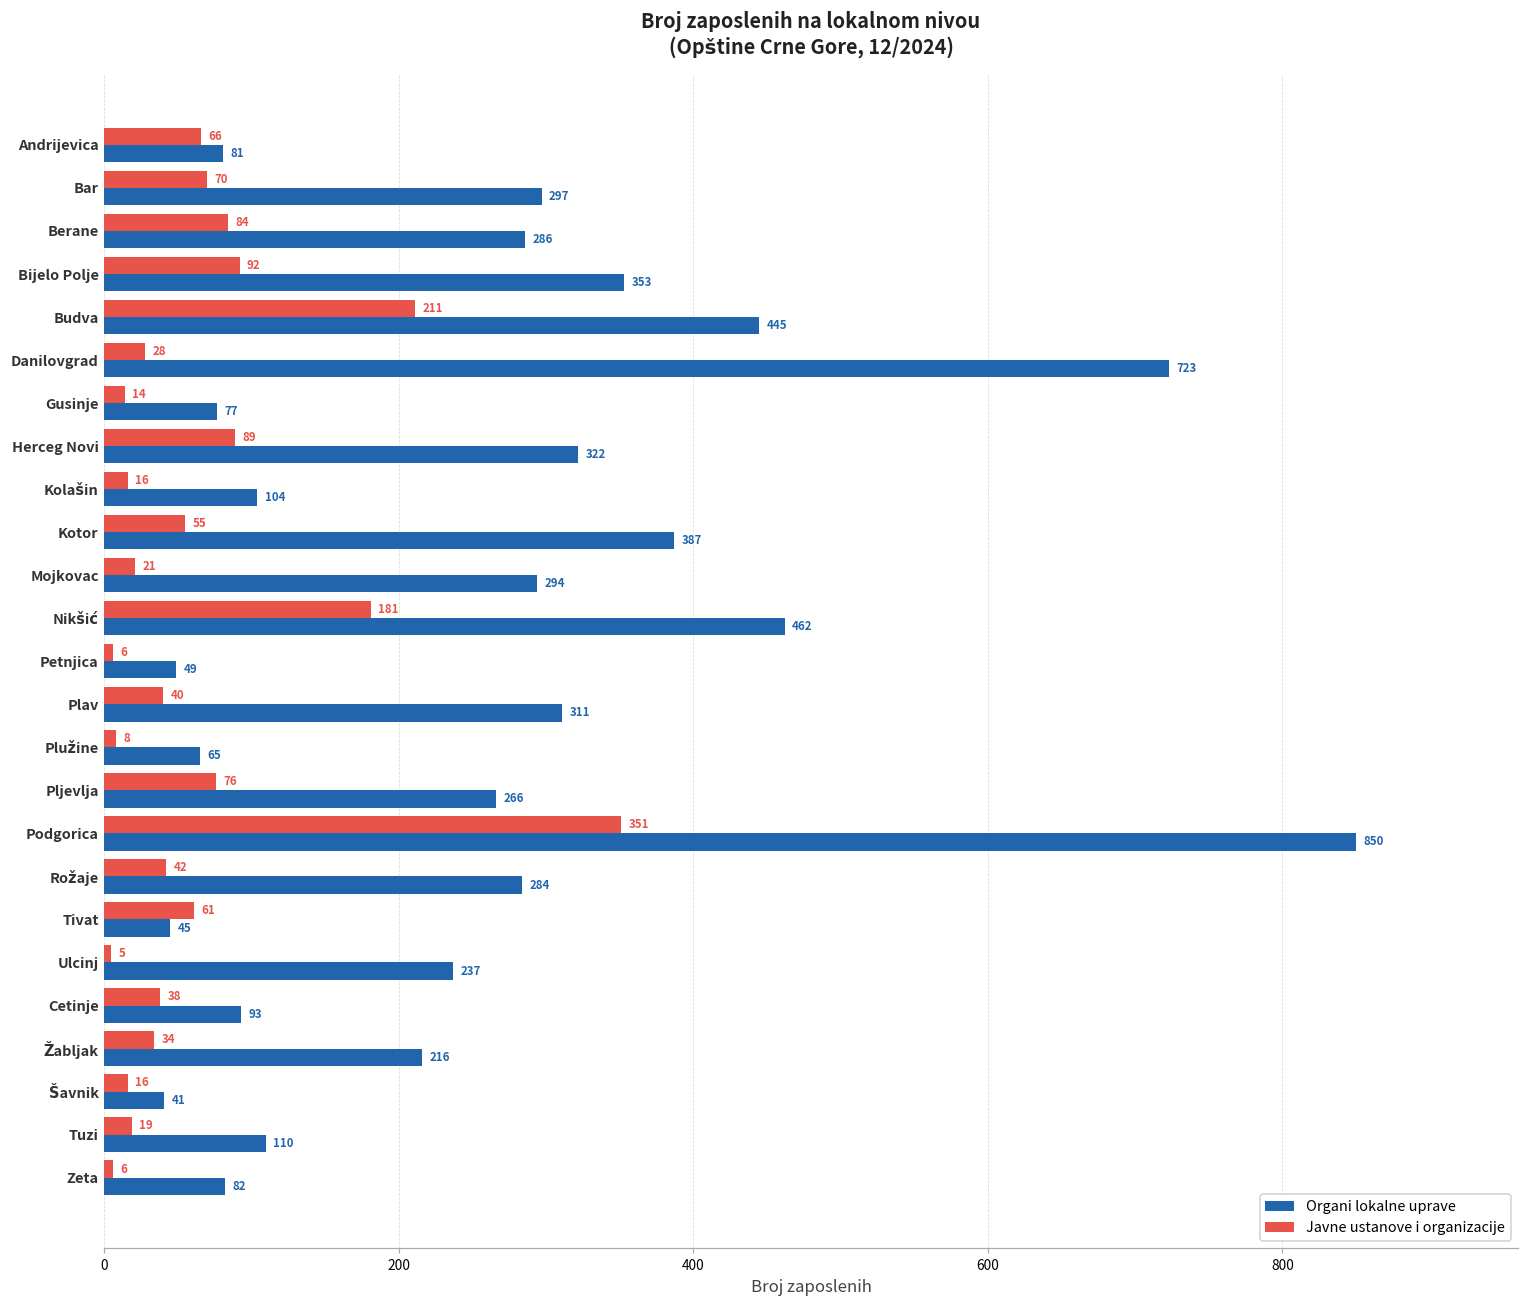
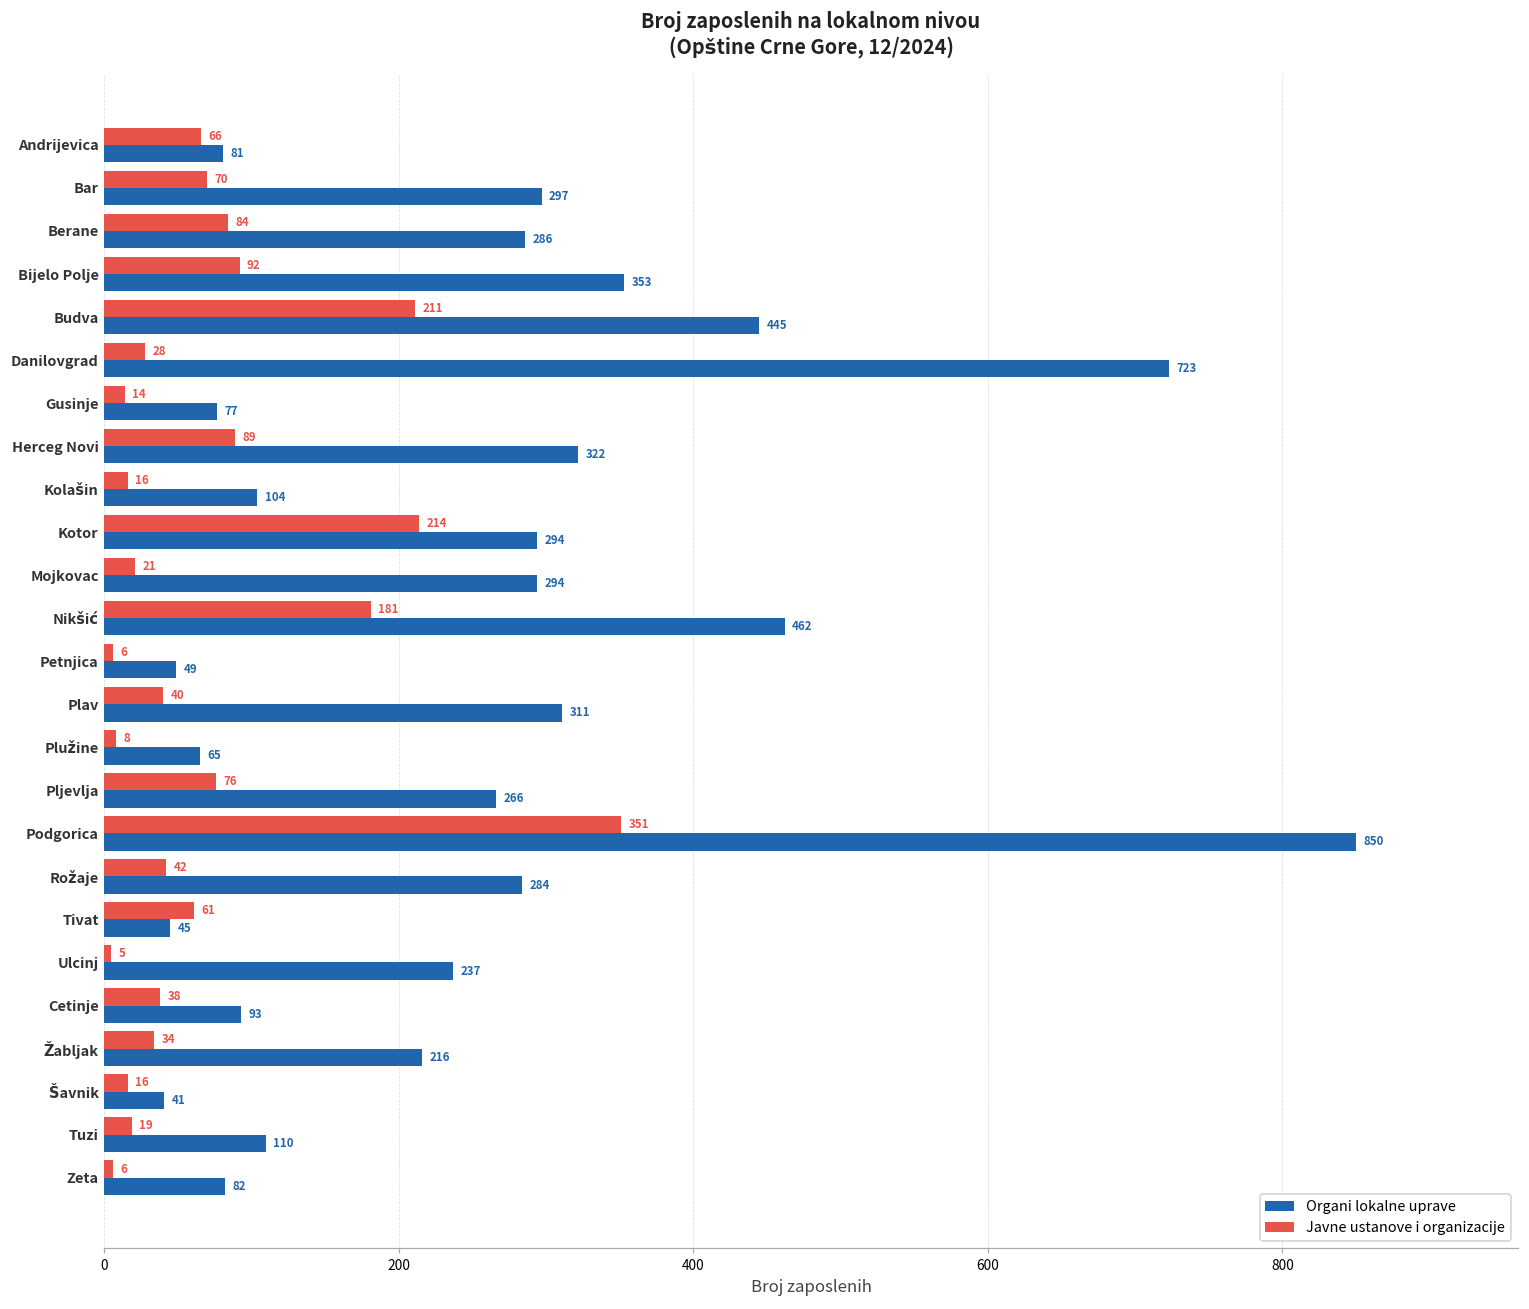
  {
    "Organi lokalne uprave": {
      "Andrijevica": 81,
      "Bar": 297,
      "Berane": 286,
      "Bijelo Polje": 353,
      "Budva": 445,
      "Danilovgrad": 723,
      "Gusinje": 77,
      "Herceg Novi": 322,
      "Kolašin": 104,
-     "Kotor": 387,
+     "Kotor": 294,
      "Mojkovac": 294,
      "Nikšić": 462,
      "Petnjica": 49,
      "Plav": 311,
      "Plužine": 65,
      "Pljevlja": 266,
      "Podgorica": 850,
      "Rožaje": 284,
      "Tivat": 45,
      "Ulcinj": 237,
      "Cetinje": 93,
      "Žabljak": 216,
      "Šavnik": 41,
      "Tuzi": 110,
      "Zeta": 82
    },
    "Javne ustanove i organizacije": {
      "Andrijevica": 66,
      "Bar": 70,
      "Berane": 84,
      "Bijelo Polje": 92,
      "Budva": 211,
      "Danilovgrad": 28,
      "Gusinje": 14,
      "Herceg Novi": 89,
      "Kolašin": 16,
-     "Kotor": 55,
+     "Kotor": 214,
      "Mojkovac": 21,
      "Nikšić": 181,
      "Petnjica": 6,
      "Plav": 40,
      "Plužine": 8,
      "Pljevlja": 76,
      "Podgorica": 351,
      "Rožaje": 42,
      "Tivat": 61,
      "Ulcinj": 5,
      "Cetinje": 38,
      "Žabljak": 34,
      "Šavnik": 16,
      "Tuzi": 19,
      "Zeta": 6
    }
  }
